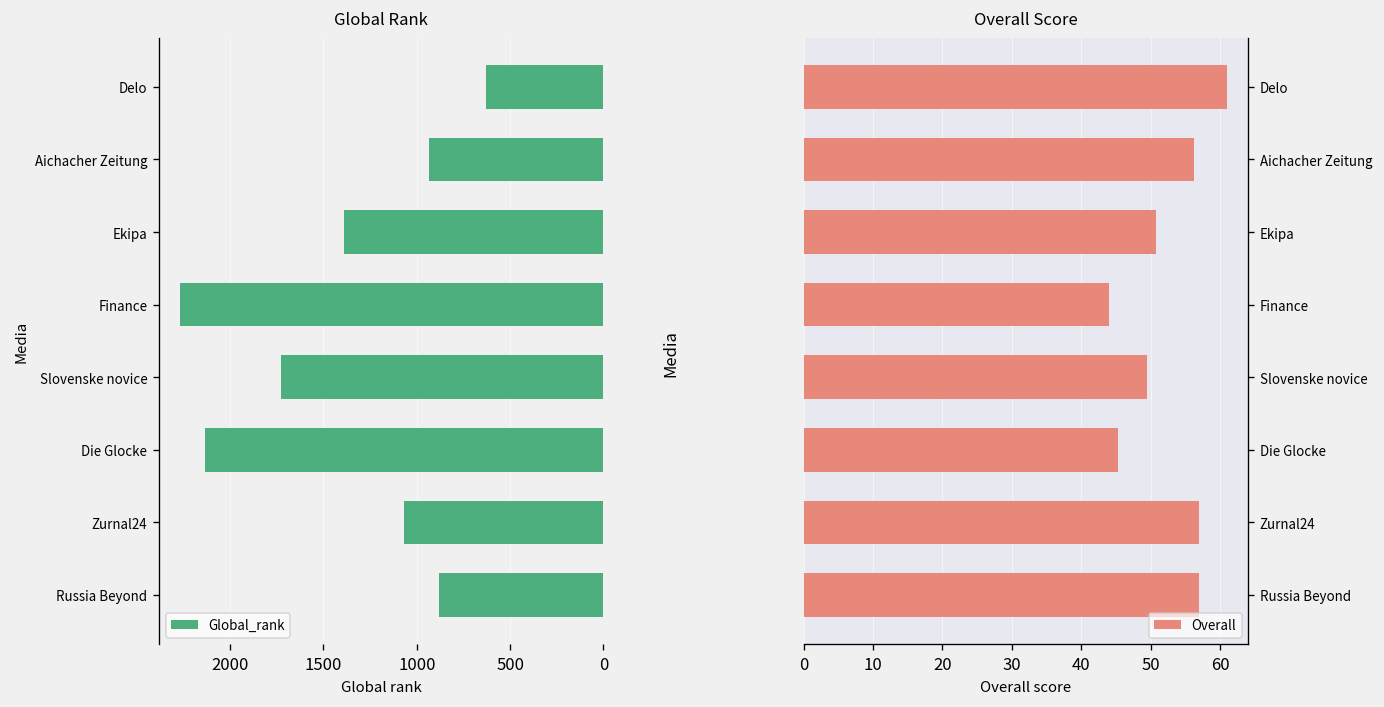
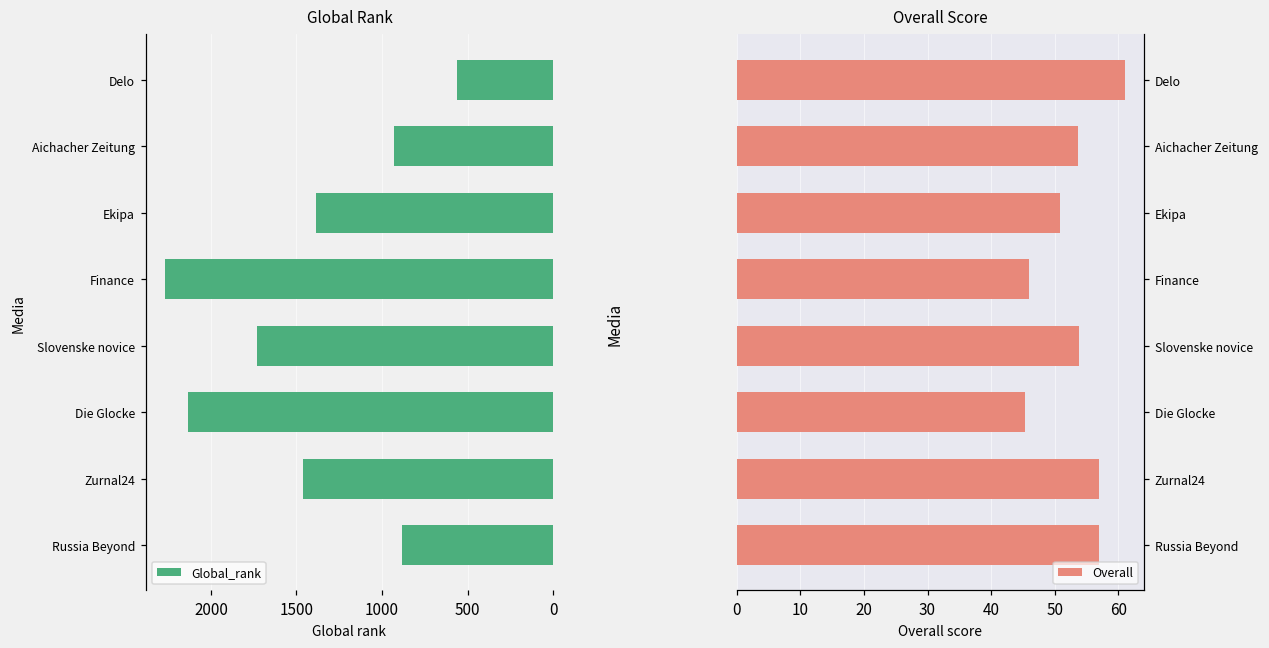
  {
    "Global Rank": {
-     "Delo": 630,
+     "Delo": 570,
      "Aichacher Zeitung": 930,
      "Ekipa": 1390,
      "Finance": 2270,
      "Slovenske novice": 1730,
      "Die Glocke": 2140,
-     "Zurnal24": 1070,
+     "Zurnal24": 1460,
      "Russia Beyond": 880
    },
    "Overall Score": {
      "Delo": 61,
-     "Aichacher Zeitung": 56,
+     "Aichacher Zeitung": 54,
      "Ekipa": 51,
-     "Finance": 44,
-     "Slovenske novice": 50,
+     "Finance": 46,
+     "Slovenske novice": 54,
      "Die Glocke": 45,
      "Zurnal24": 57,
      "Russia Beyond": 57
    }
  }
